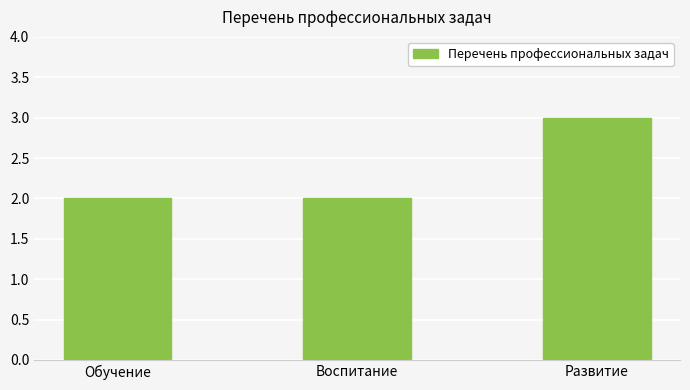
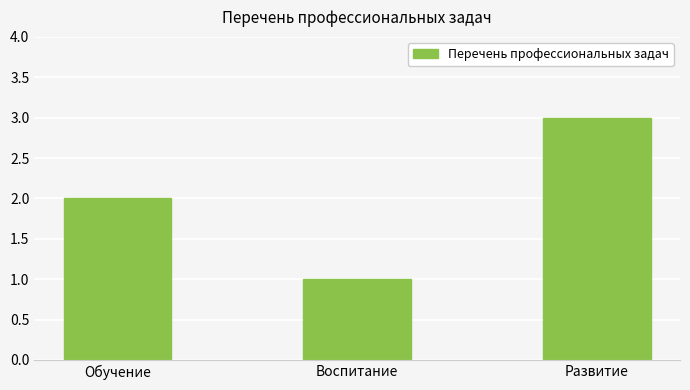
  {
    "Обучение": 2,
-   "Воспитание": 2,
+   "Воспитание": 1,
    "Развитие": 3
  }
